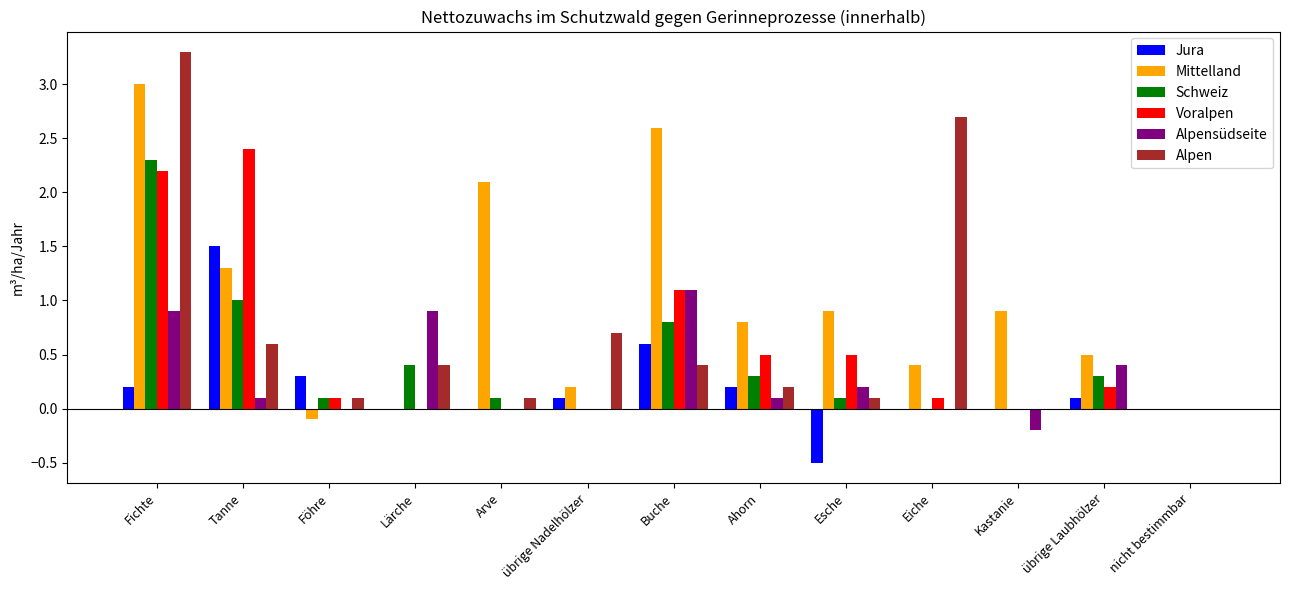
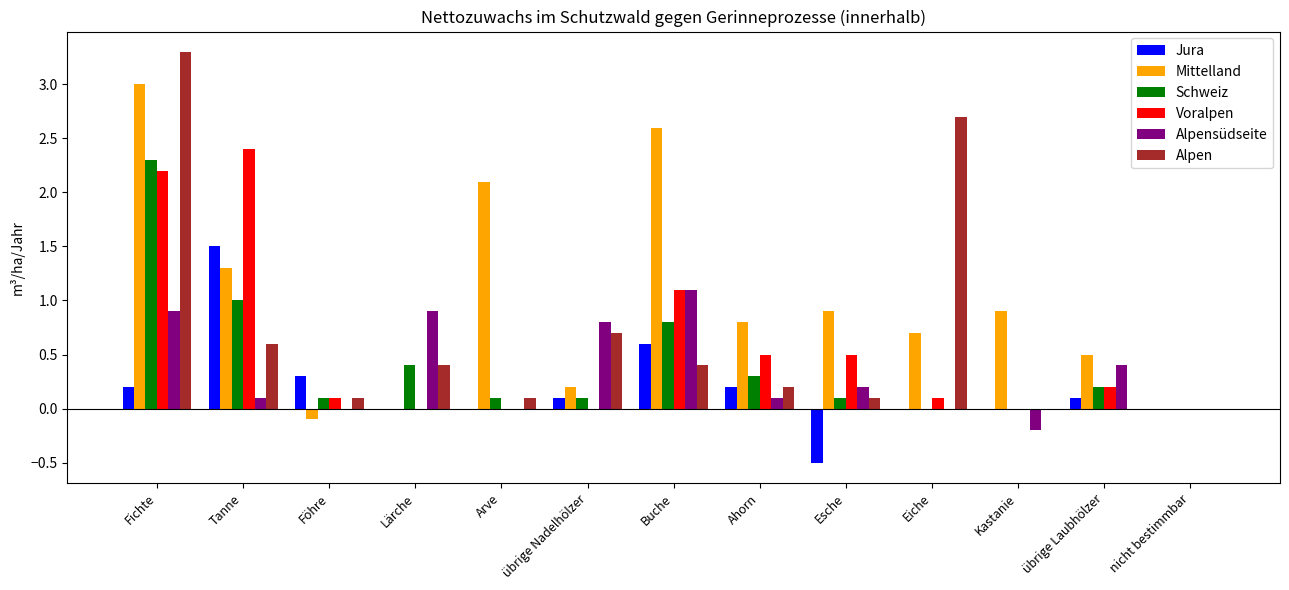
  {
    "Jura": {
      "Fichte": 0.2,
      "Tanne": 1.5,
      "Föhre": 0.3,
      "Lärche": 0.0,
      "Arve": 0.0,
      "übrige Nadelhölzer": 0.1,
      "Buche": 0.6,
      "Ahorn": 0.2,
      "Esche": -0.5,
      "Eiche": 0.0,
      "Kastanie": 0.0,
      "übrige Laubhölzer": 0.1,
      "nicht bestimmbar": 0.0
    },
    "Mittelland": {
      "Fichte": 3.0,
      "Tanne": 1.3,
      "Föhre": -0.1,
      "Lärche": 0.0,
      "Arve": 2.1,
      "übrige Nadelhölzer": 0.2,
      "Buche": 2.6,
      "Ahorn": 0.8,
      "Esche": 0.9,
-     "Eiche": 0.4,
+     "Eiche": 0.7,
      "Kastanie": 0.9,
      "übrige Laubhölzer": 0.5,
      "nicht bestimmbar": 0.0
    },
    "Schweiz": {
      "Fichte": 2.3,
      "Tanne": 1.0,
      "Föhre": 0.1,
      "Lärche": 0.4,
      "Arve": 0.1,
-     "übrige Nadelhölzer": 0.0,
+     "übrige Nadelhölzer": 0.1,
      "Buche": 0.8,
      "Ahorn": 0.3,
      "Esche": 0.1,
      "Eiche": 0.0,
      "Kastanie": 0.0,
-     "übrige Laubhölzer": 0.3,
+     "übrige Laubhölzer": 0.2,
      "nicht bestimmbar": 0.0
    },
    "Voralpen": {
      "Fichte": 2.2,
      "Tanne": 2.4,
      "Föhre": 0.1,
      "Lärche": 0.0,
      "Arve": 0.0,
      "übrige Nadelhölzer": 0.0,
      "Buche": 1.1,
      "Ahorn": 0.5,
      "Esche": 0.5,
      "Eiche": 0.1,
      "Kastanie": 0.0,
      "übrige Laubhölzer": 0.2,
      "nicht bestimmbar": 0.0
    },
    "Alpensüdseite": {
      "Fichte": 0.9,
      "Tanne": 0.1,
      "Föhre": 0.0,
      "Lärche": 0.9,
      "Arve": 0.0,
-     "übrige Nadelhölzer": 0.0,
+     "übrige Nadelhölzer": 0.8,
      "Buche": 1.1,
      "Ahorn": 0.1,
      "Esche": 0.2,
      "Eiche": 0.0,
      "Kastanie": -0.2,
      "übrige Laubhölzer": 0.4,
      "nicht bestimmbar": 0.0
    },
    "Alpen": {
      "Fichte": 3.3,
      "Tanne": 0.6,
      "Föhre": 0.1,
      "Lärche": 0.4,
      "Arve": 0.1,
      "übrige Nadelhölzer": 0.7,
      "Buche": 0.4,
      "Ahorn": 0.2,
      "Esche": 0.1,
      "Eiche": 2.7,
      "Kastanie": 0.0,
      "übrige Laubhölzer": 0.0,
      "nicht bestimmbar": 0.0
    }
  }
